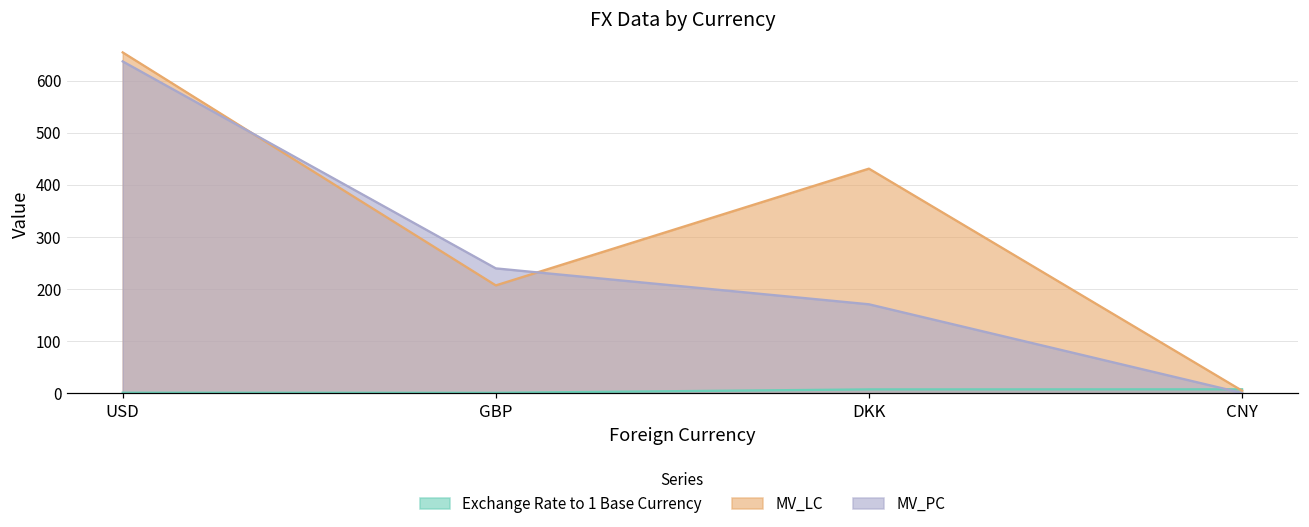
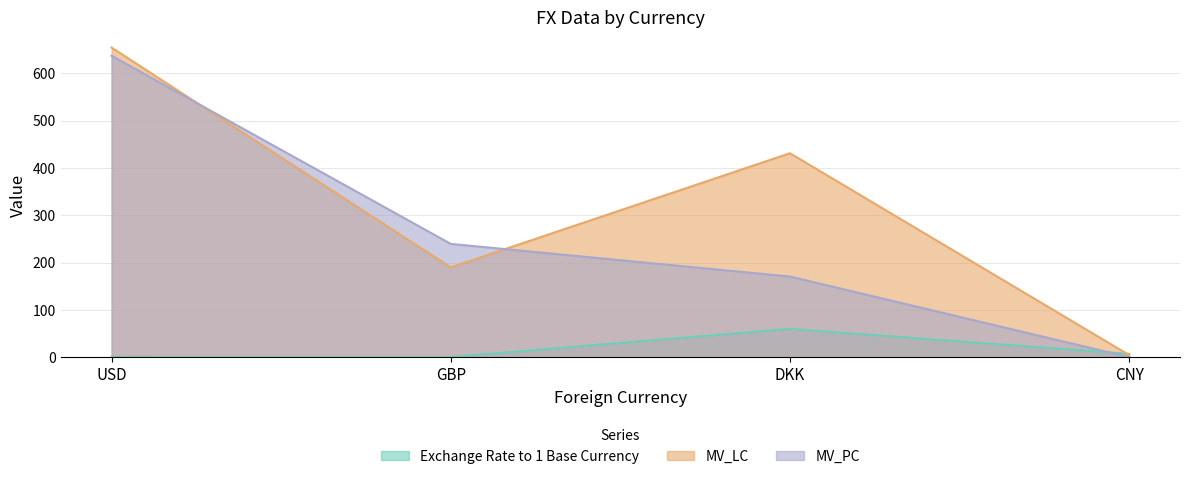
  {
    "Exchange Rate to 1 Base Currency": {
      "USD": 0,
      "GBP": 0,
-     "DKK": 10
+     "DKK": 60
    },
    "MV_LC": {
      "USD": 650,
-     "GBP": 210,
+     "GBP": 190,
      "DKK": 430
    },
    "MV_PC": {
      "USD": 640,
      "GBP": 240,
      "DKK": 170
    }
  }
